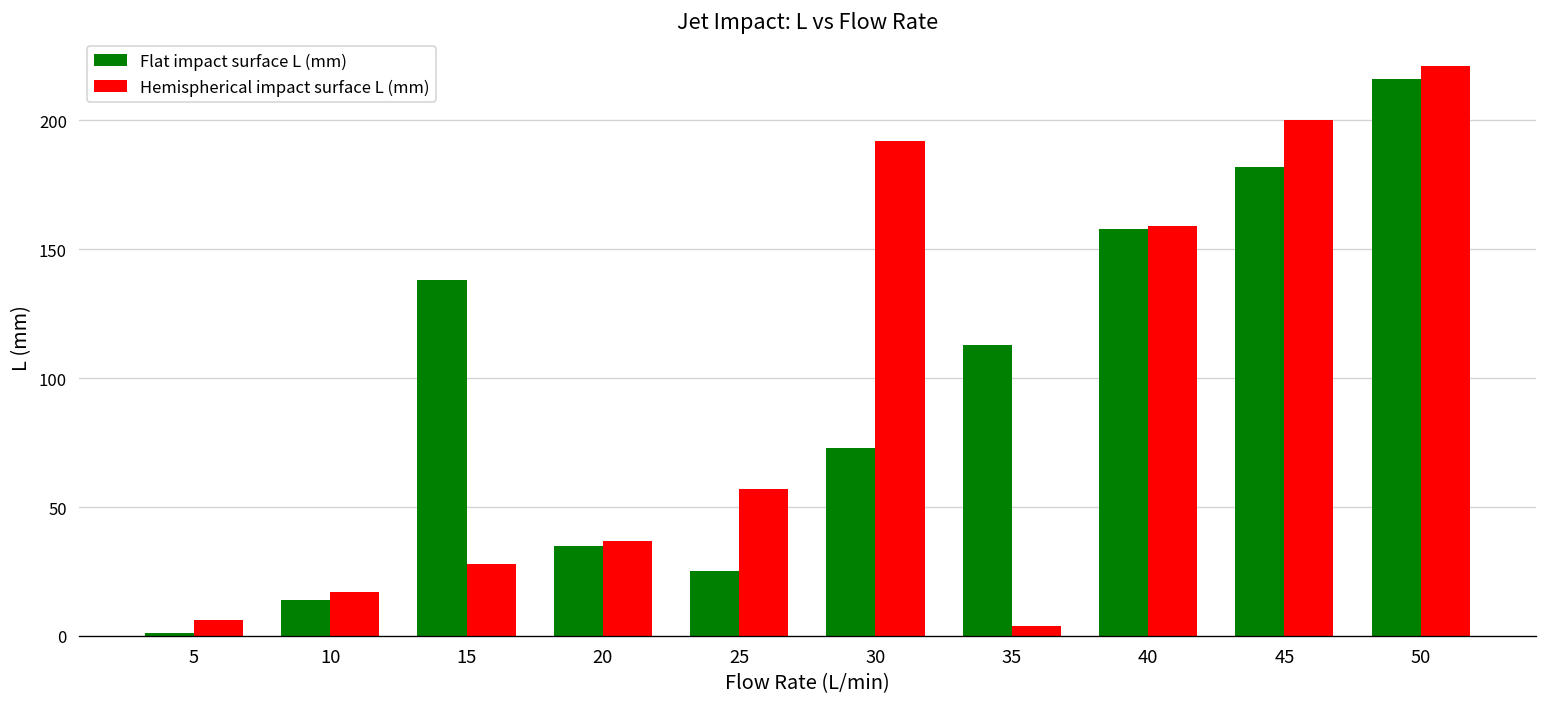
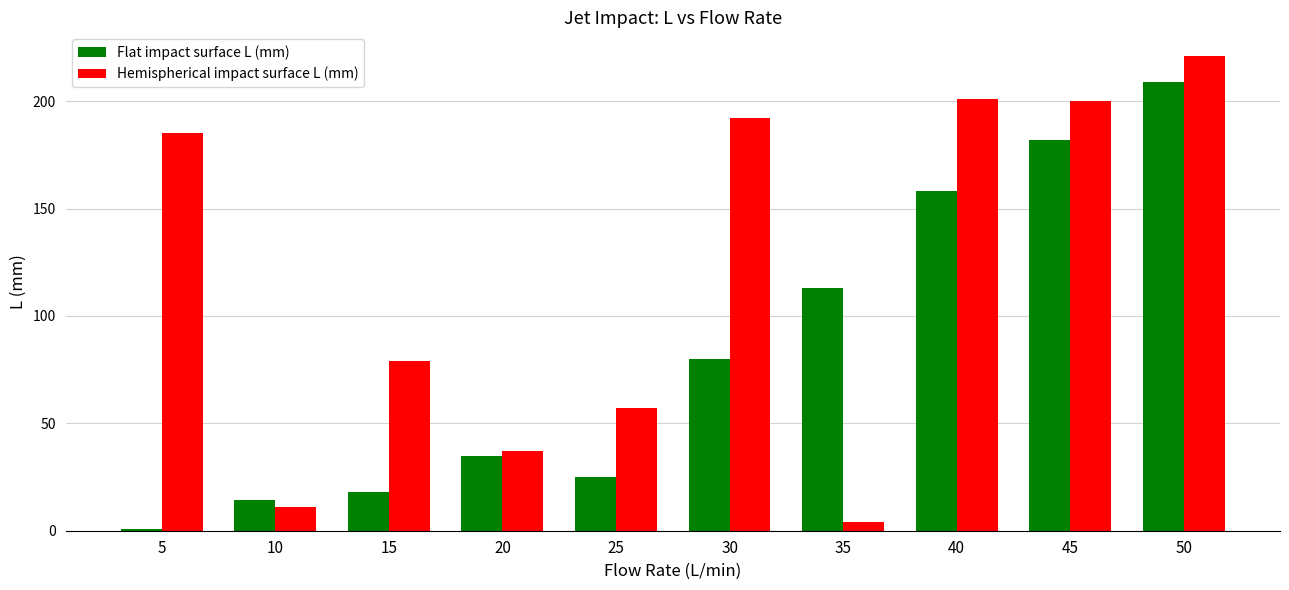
  {
    "Flat impact surface L (mm)": {
      "10": 14,
-     "15": 138,
+     "15": 18,
      "20": 35,
      "25": 25,
-     "30": 73,
+     "30": 80,
      "35": 113,
      "40": 158,
      "45": 182,
-     "50": 216
+     "50": 209
    },
    "Hemispherical impact surface L (mm)": {
-     "5": 6,
-     "10": 17,
-     "15": 28,
+     "5": 185,
+     "10": 11,
+     "15": 79,
      "20": 37,
      "25": 57,
      "30": 192,
      "35": 4,
-     "40": 159,
+     "40": 201,
      "45": 200,
      "50": 221
    }
  }
